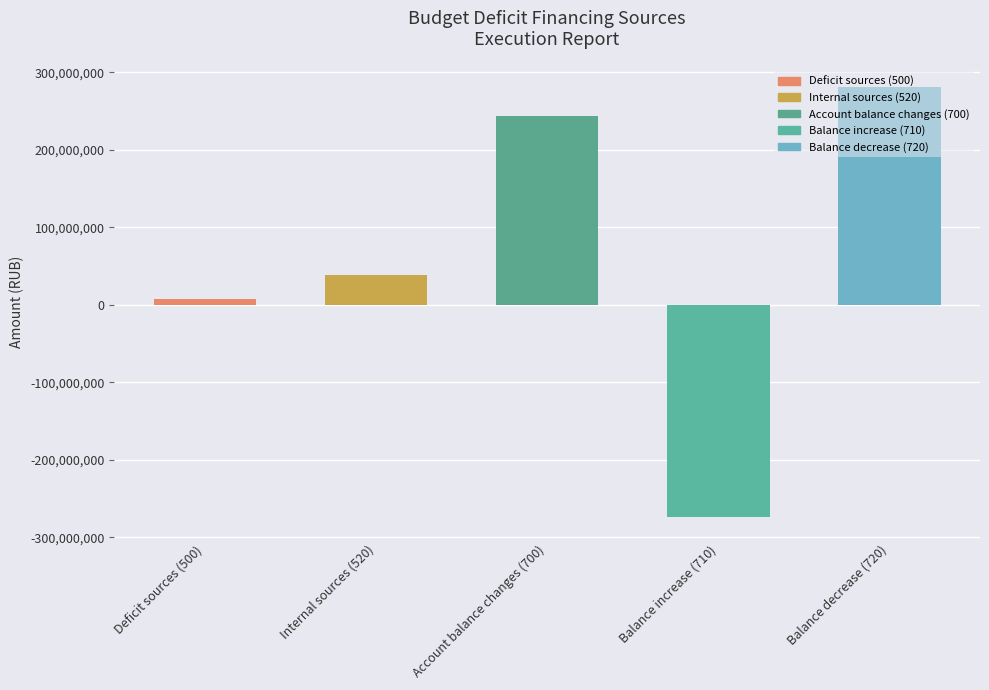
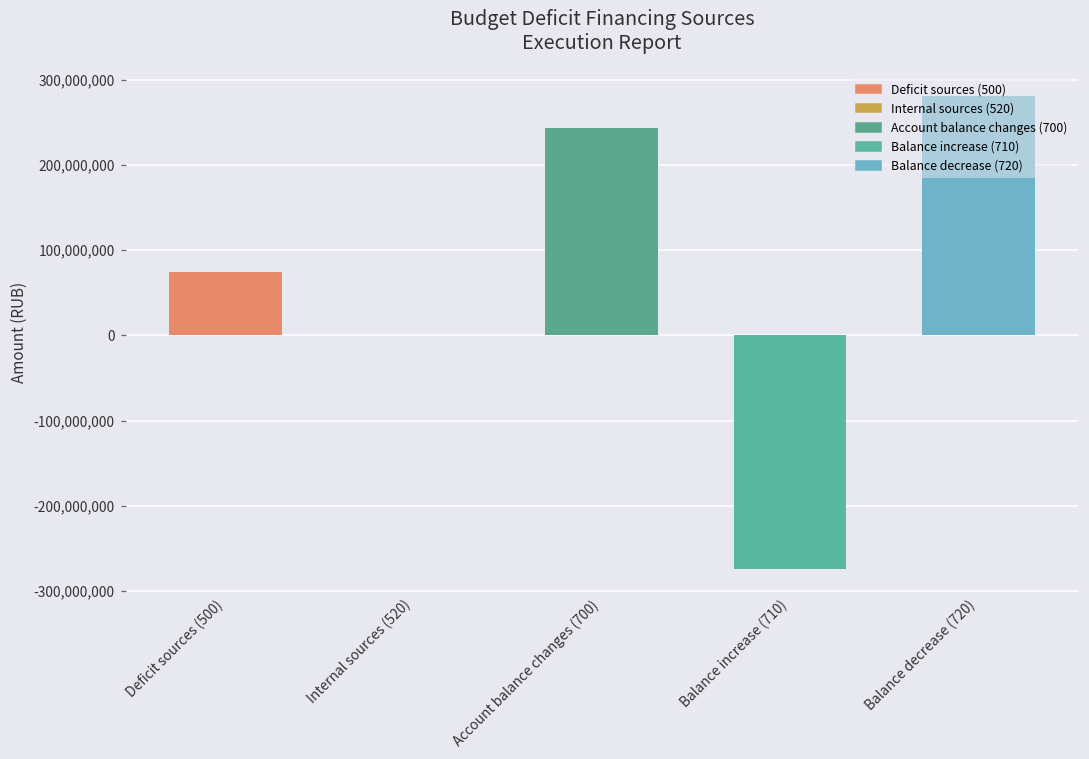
  {
-   "Deficit sources (500)": "10,000,000",
-   "Internal sources (520)": "40,000,000",
+   "Deficit sources (500)": "70,000,000",
+   "Internal sources (520)": "0",
    "Account balance changes (700)": "240,000,000",
    "Balance increase (710)": "-270,000,000"
  }
